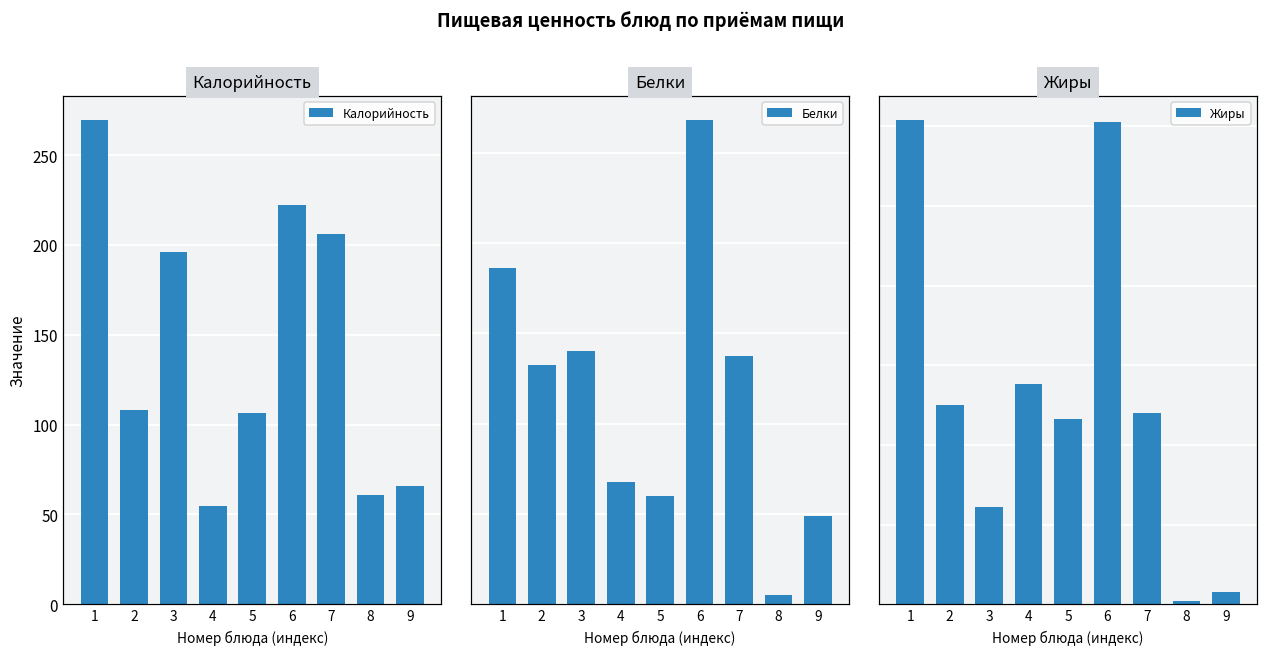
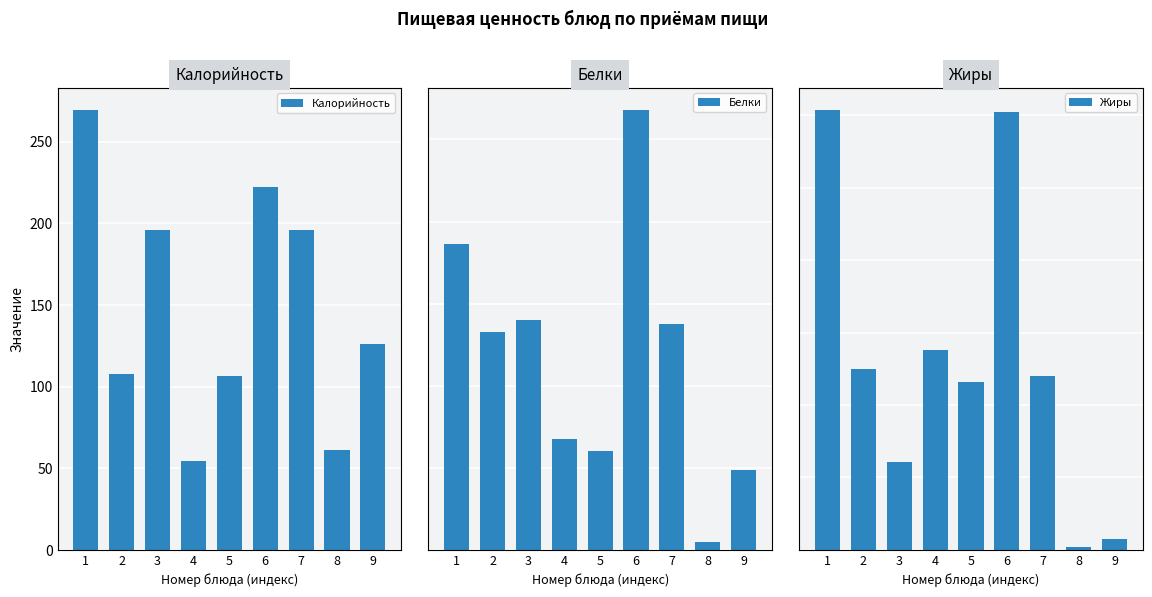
  {
    "Калорийность": {
      "1": 270,
      "2": 108,
      "3": 196,
      "4": 54,
      "5": 106,
      "6": 222,
-     "7": 206,
+     "7": 196,
      "8": 61,
-     "9": 66
+     "9": 126
    }
  }
